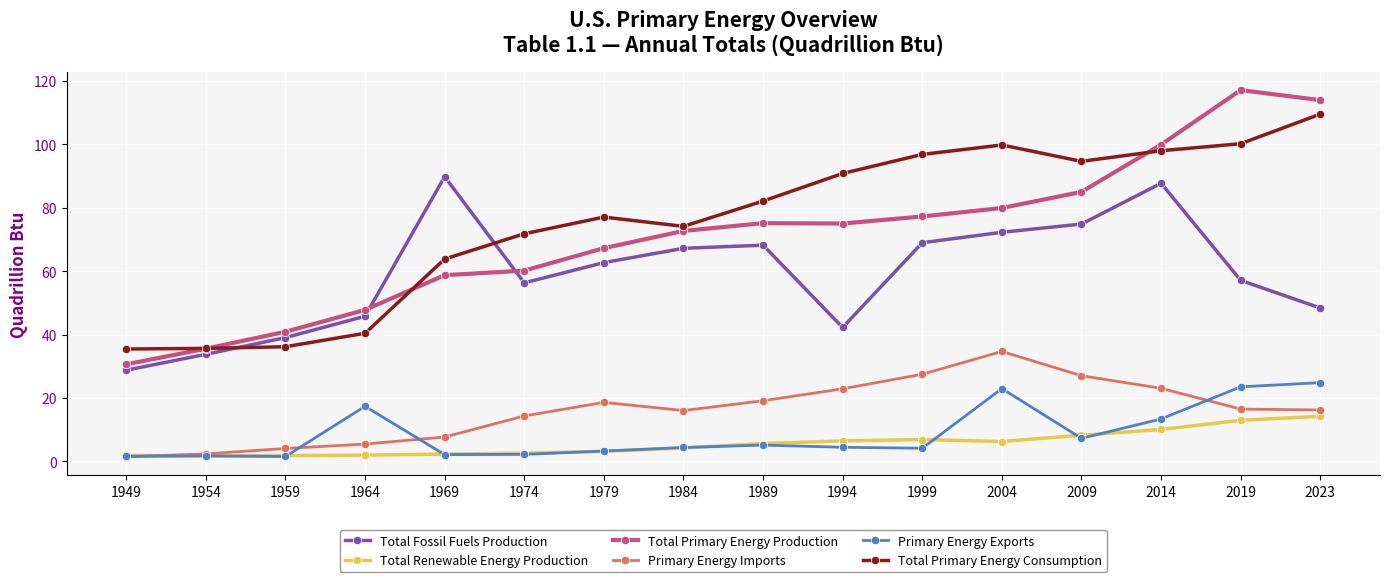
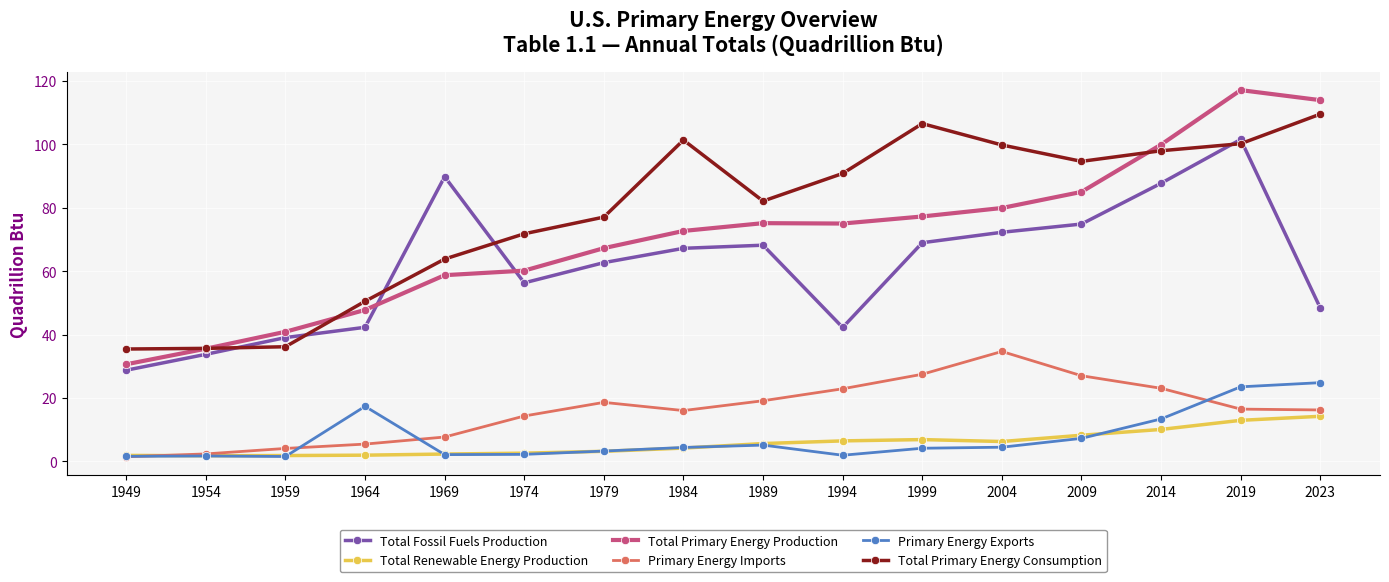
  {
    "Total Fossil Fuels Production": {
      "1949": 29,
      "1954": 34,
      "1959": 39,
-     "1964": 46,
+     "1964": 42,
      "1969": 90,
      "1974": 56,
      "1979": 63,
      "1984": 67,
      "1989": 68,
      "1994": 42,
      "1999": 69,
      "2004": 72,
      "2009": 75,
      "2014": 88,
-     "2019": 57,
+     "2019": 102,
      "2023": 48
    },
    "Total Renewable Energy Production": {
      "1964": 2,
      "1994": 6,
      "1999": 7,
      "2004": 6,
      "2009": 8,
      "2014": 10,
      "2019": 13,
      "2023": 14
    },
    "Primary Energy Exports": {
      "1964": 17,
-     "1994": 4,
+     "1994": 2,
      "1999": 4,
-     "2004": 23,
+     "2004": 4,
      "2009": 7,
      "2014": 13,
      "2019": 24,
      "2023": 25
    },
    "Total Primary Energy Consumption": {
      "1949": 35,
      "1959": 36,
-     "1964": 40,
+     "1964": 50,
      "1969": 64,
      "1974": 72,
      "1979": 77,
-     "1984": 74,
+     "1984": 101,
      "1989": 82,
      "1994": 91,
-     "1999": 97,
+     "1999": 107,
      "2004": 100,
      "2009": 95,
      "2014": 98,
      "2019": 100,
      "2023": 110
    }
  }
